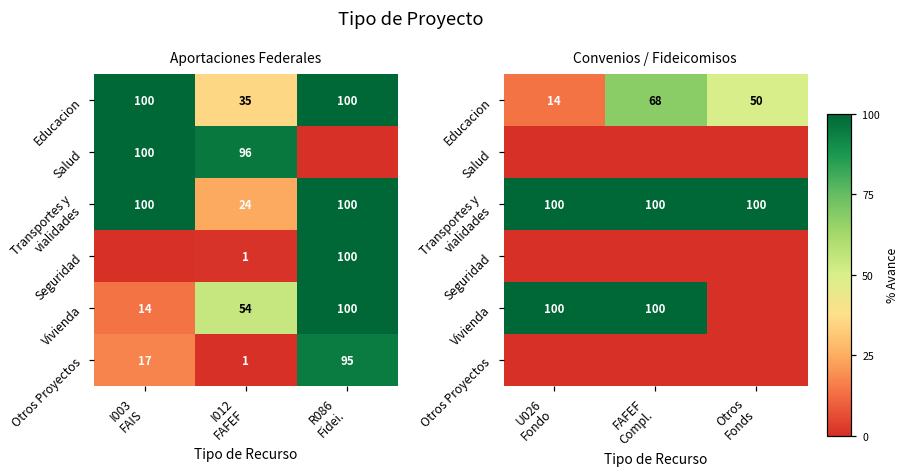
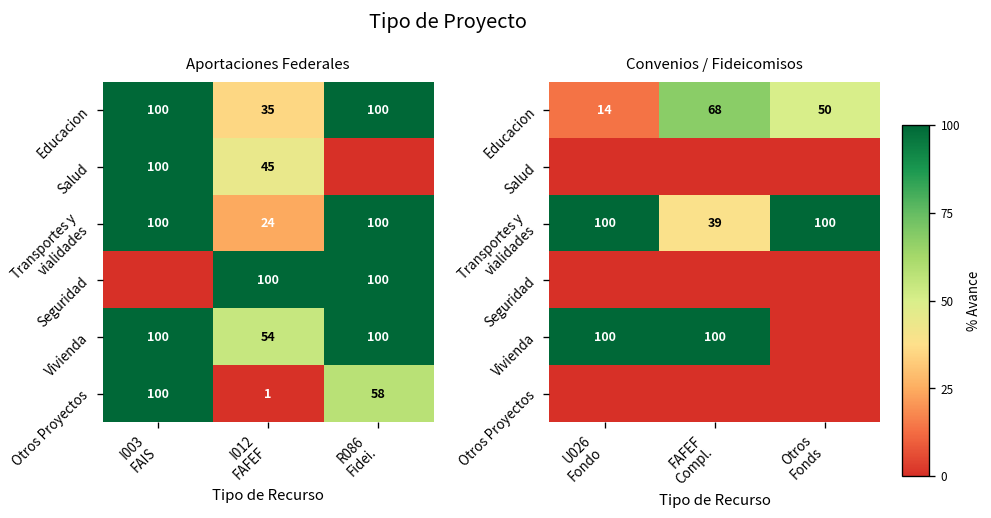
  {
    "Aportaciones Federales": {
      "Educacion": {
        "I003 FAIS": 100,
        "I012 FAFEF": 35,
        "R086 Fidei.": 100
      },
      "Salud": {
        "I003 FAIS": 100,
-       "I012 FAFEF": 96
+       "I012 FAFEF": 45
      },
      "Transportes y vialidades": {
        "I003 FAIS": 100,
        "I012 FAFEF": 24,
        "R086 Fidei.": 100
      },
      "Seguridad": {
-       "I012 FAFEF": 1,
+       "I012 FAFEF": 100,
        "R086 Fidei.": 100
      },
      "Vivienda": {
-       "I003 FAIS": 14,
+       "I003 FAIS": 100,
        "I012 FAFEF": 54,
        "R086 Fidei.": 100
      },
      "Otros Proyectos": {
-       "I003 FAIS": 17,
+       "I003 FAIS": 100,
        "I012 FAFEF": 1,
-       "R086 Fidei.": 95
+       "R086 Fidei.": 58
      }
    },
    "Convenios / Fideicomisos": {
      "Educacion": {
        "U026 Fondo": 14,
        "FAFEF Compl.": 68,
        "Otros Fonds": 50
      },
      "Transportes y vialidades": {
        "U026 Fondo": 100,
-       "FAFEF Compl.": 100,
+       "FAFEF Compl.": 39,
        "Otros Fonds": 100
      },
      "Vivienda": {
        "U026 Fondo": 100,
        "FAFEF Compl.": 100
      }
    }
  }
